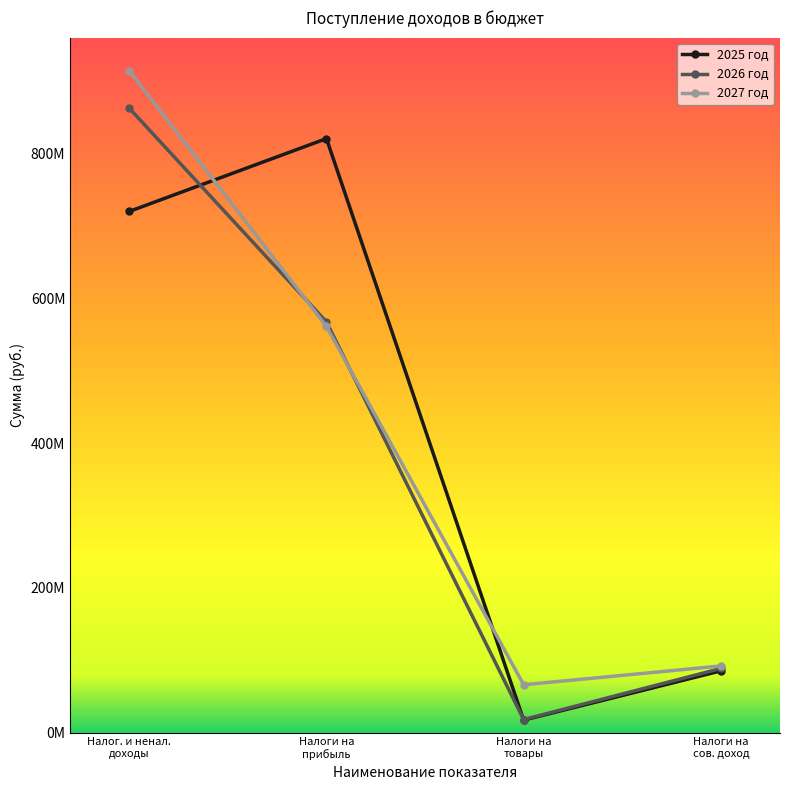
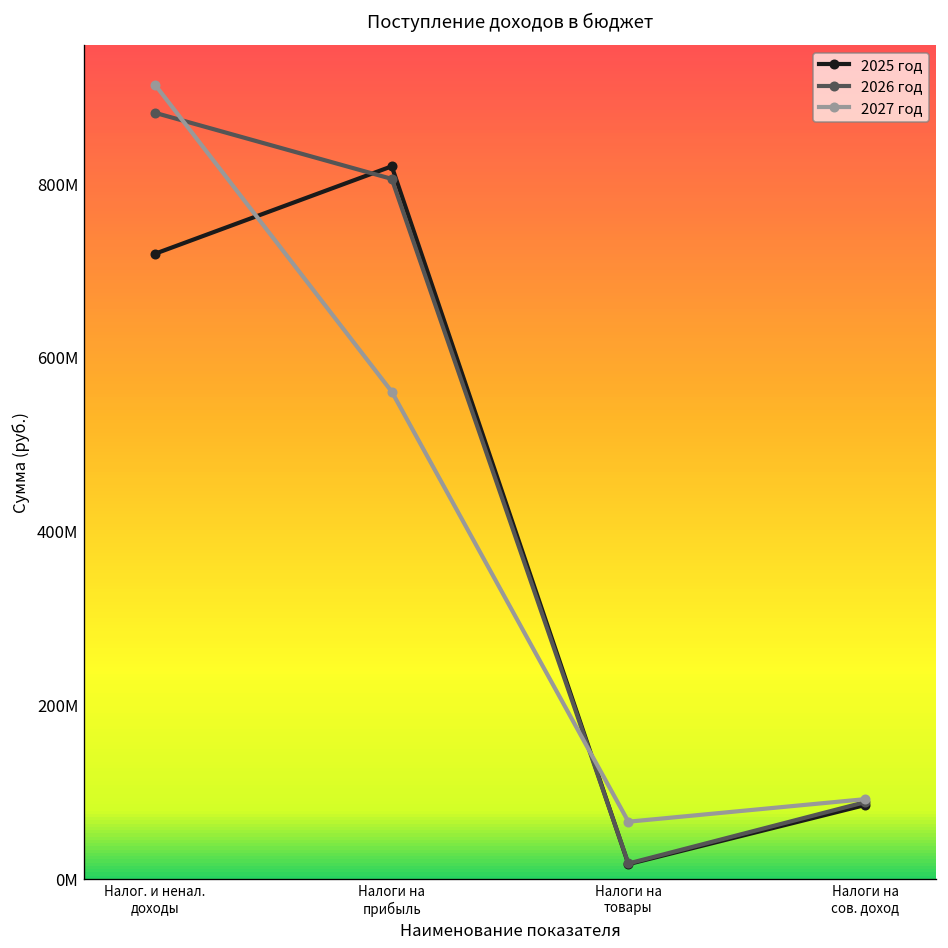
  {
    "2025 год": {
      "Налог. и ненал. доходы": 720000000,
      "Налоги на прибыль": 820000000
    },
    "2026 год": {
-     "Налог. и ненал. доходы": 860000000,
-     "Налоги на прибыль": 570000000
+     "Налог. и ненал. доходы": 880000000,
+     "Налоги на прибыль": 810000000
    },
    "2027 год": {
      "Налог. и ненал. доходы": 910000000,
      "Налоги на прибыль": 560000000,
      "Налоги на товары": 70000000
    }
  }
